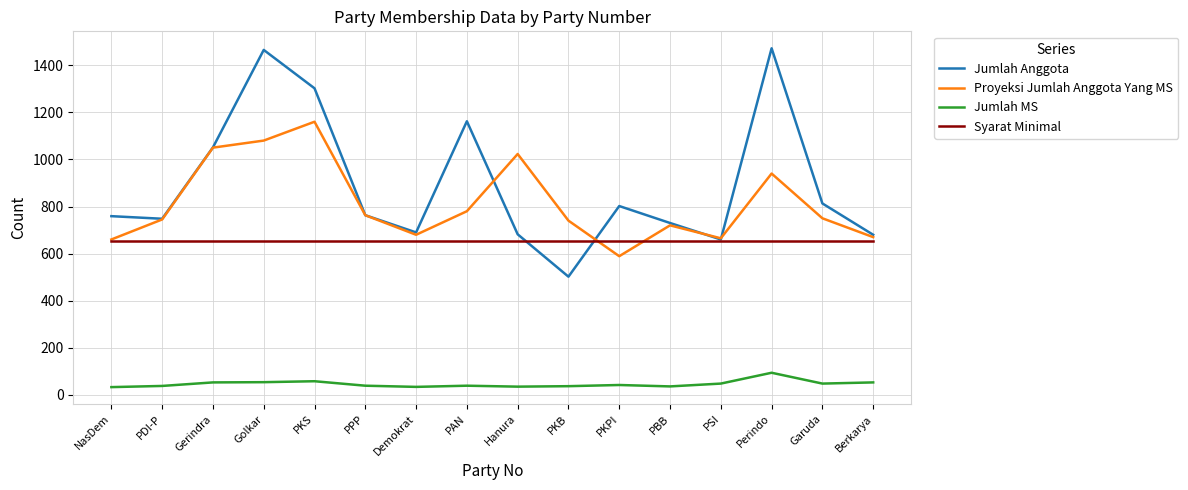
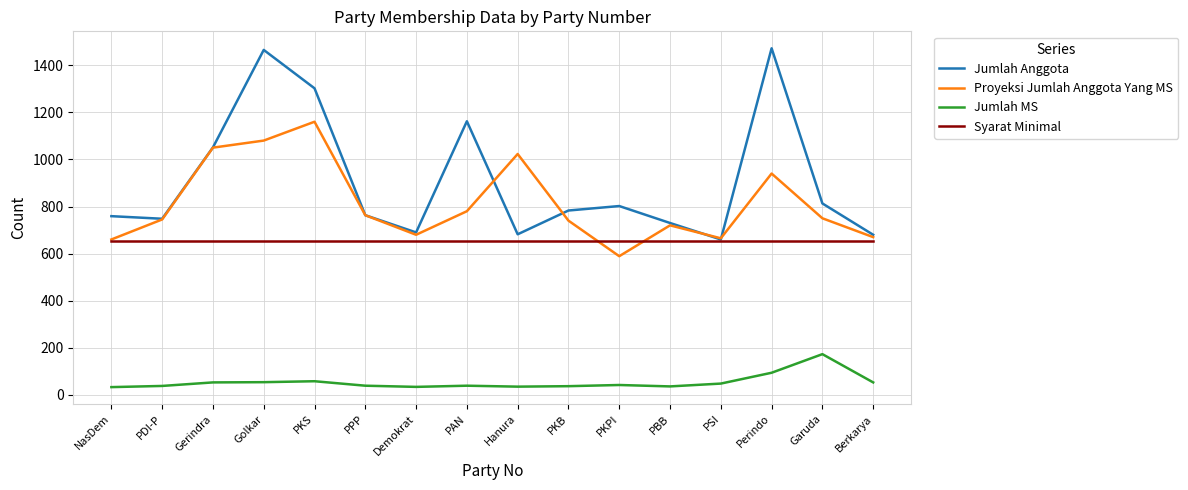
  {
    "Jumlah Anggota": {
      "NasDem": 760,
      "Golkar": 1470,
      "PKS": 1300,
      "PAN": 1160,
      "Hanura": 680,
-     "PKB": 500,
+     "PKB": 780,
      "PKPI": 800,
      "Perindo": 1470,
      "Garuda": 810
    },
    "Proyeksi Jumlah Anggota Yang MS": {
      "Golkar": 1080,
      "PKS": 1160,
      "PAN": 780,
      "Hanura": 1020,
      "PKB": 740,
      "PKPI": 590,
      "Perindo": 940,
      "Garuda": 750
    },
    "Jumlah MS": {
      "NasDem": 30,
      "PDI-P": 40,
      "Gerindra": 50,
      "Golkar": 50,
      "PKS": 60,
      "PPP": 40,
      "Demokrat": 30,
      "PAN": 40,
      "Hanura": 40,
      "PKB": 40,
      "PKPI": 40,
      "PBB": 40,
      "PSI": 50,
      "Perindo": 90,
-     "Garuda": 50,
+     "Garuda": 170,
      "Berkarya": 50
    },
    "Syarat Minimal": {
      "PDI-P": 660,
      "Gerindra": 660,
      "Golkar": 660,
      "PKS": 660,
      "PPP": 660,
      "Demokrat": 660,
      "PAN": 660,
      "Hanura": 660,
      "PKB": 660,
      "PKPI": 660,
      "PBB": 660,
      "Perindo": 660,
      "Garuda": 660,
      "Berkarya": 660
    }
  }
